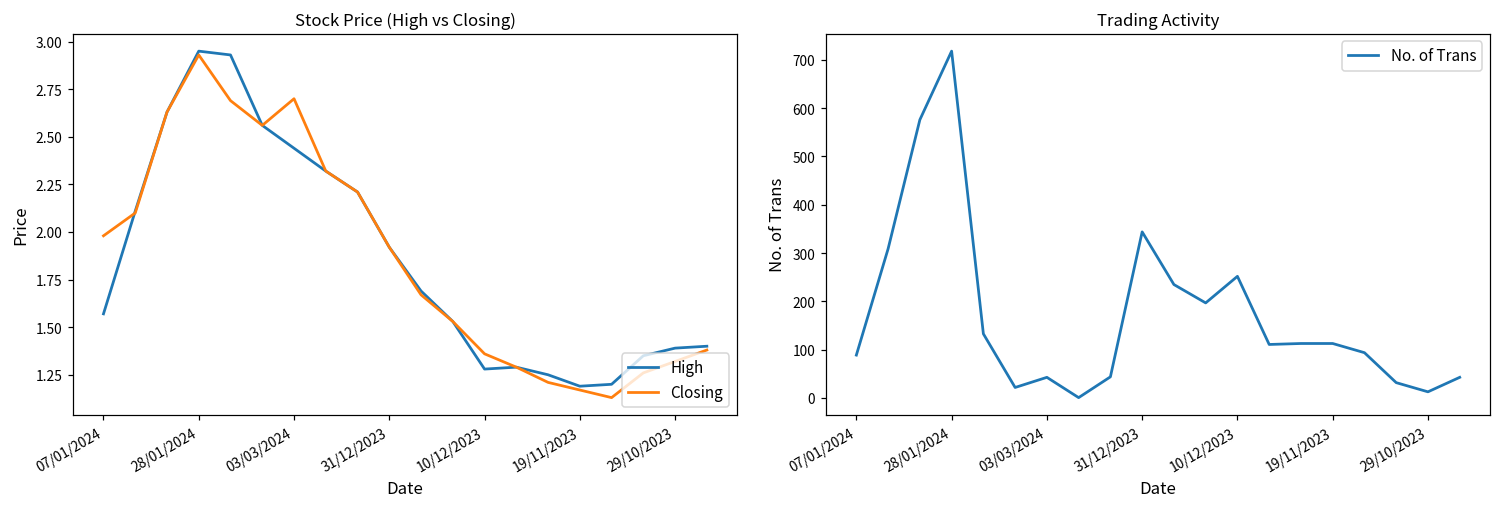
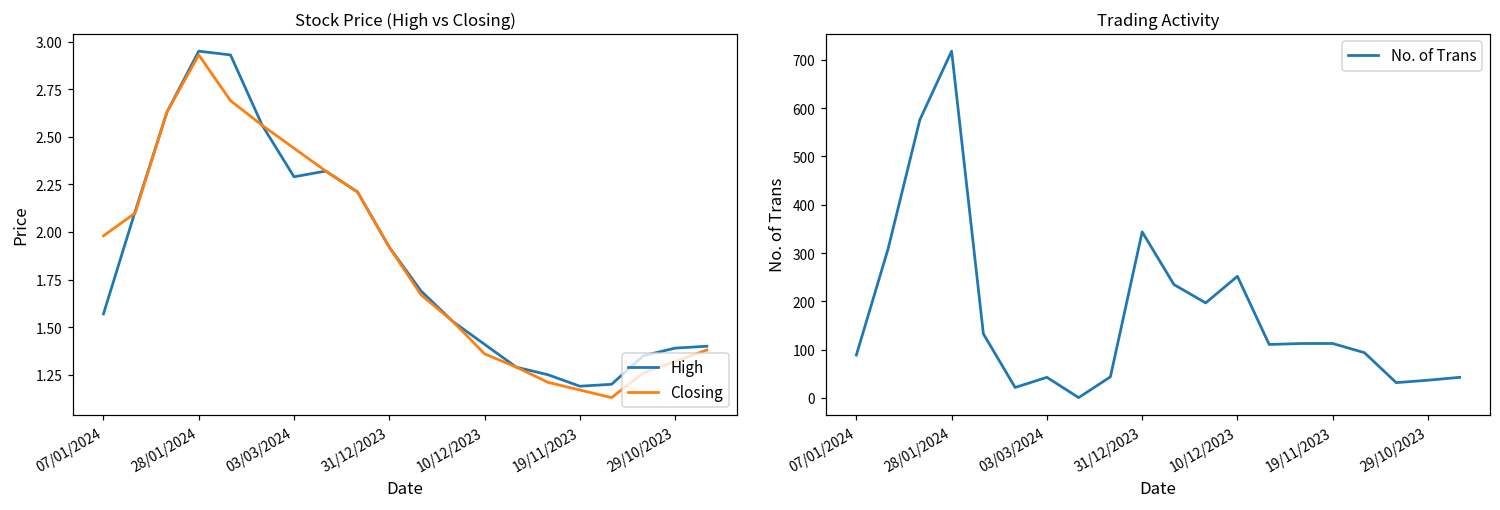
  {
    "Stock Price (High vs Closing)": {
      "High": {
        "07/01/2024": 1.57,
        "28/01/2024": 2.95,
-       "03/03/2024": 2.44,
-       "10/12/2023": 1.28,
+       "03/03/2024": 2.29,
+       "10/12/2023": 1.41,
        "19/11/2023": 1.19,
        "29/10/2023": 1.39
      },
      "Closing": {
        "07/01/2024": 1.98,
        "28/01/2024": 2.93,
-       "03/03/2024": 2.70,
+       "03/03/2024": 2.44,
        "10/12/2023": 1.36,
        "19/11/2023": 1.17
      }
    },
    "Trading Activity": {
      "07/01/2024": 90,
      "28/01/2024": 720,
      "03/03/2024": 40,
      "31/12/2023": 340,
      "10/12/2023": 250,
      "19/11/2023": 110,
-     "29/10/2023": 10
+     "29/10/2023": 40
    }
  }
